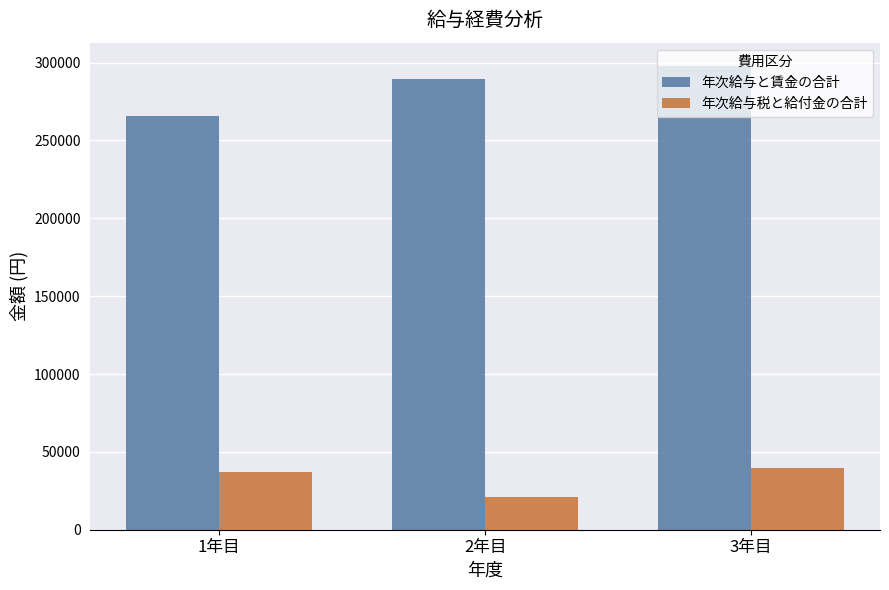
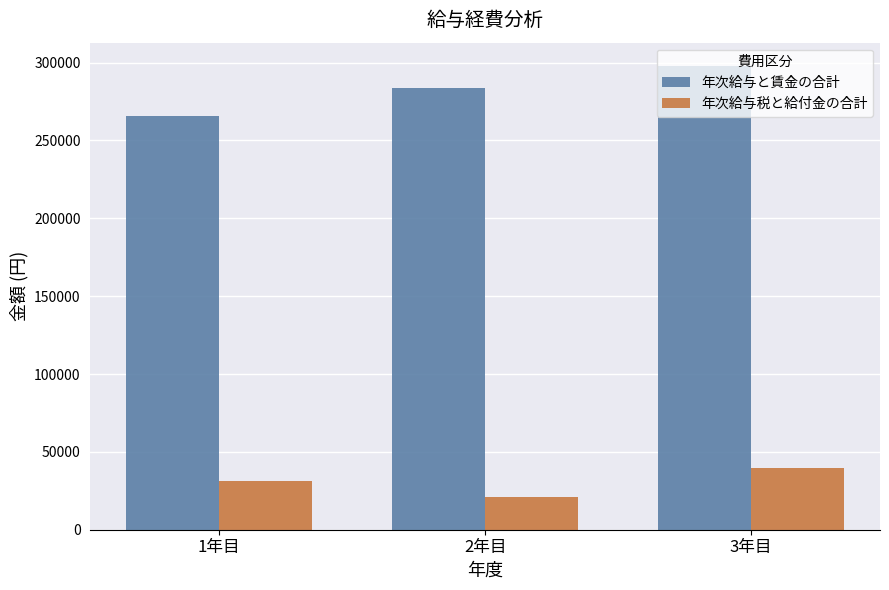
  {
    "年次給与と賃金の合計": {
      "1年目": 266000,
-     "2年目": 289000
+     "2年目": 283000
    },
    "年次給与税と給付金の合計": {
-     "1年目": 37000,
+     "1年目": 31000,
      "2年目": 21000,
      "3年目": 39000
    }
  }
